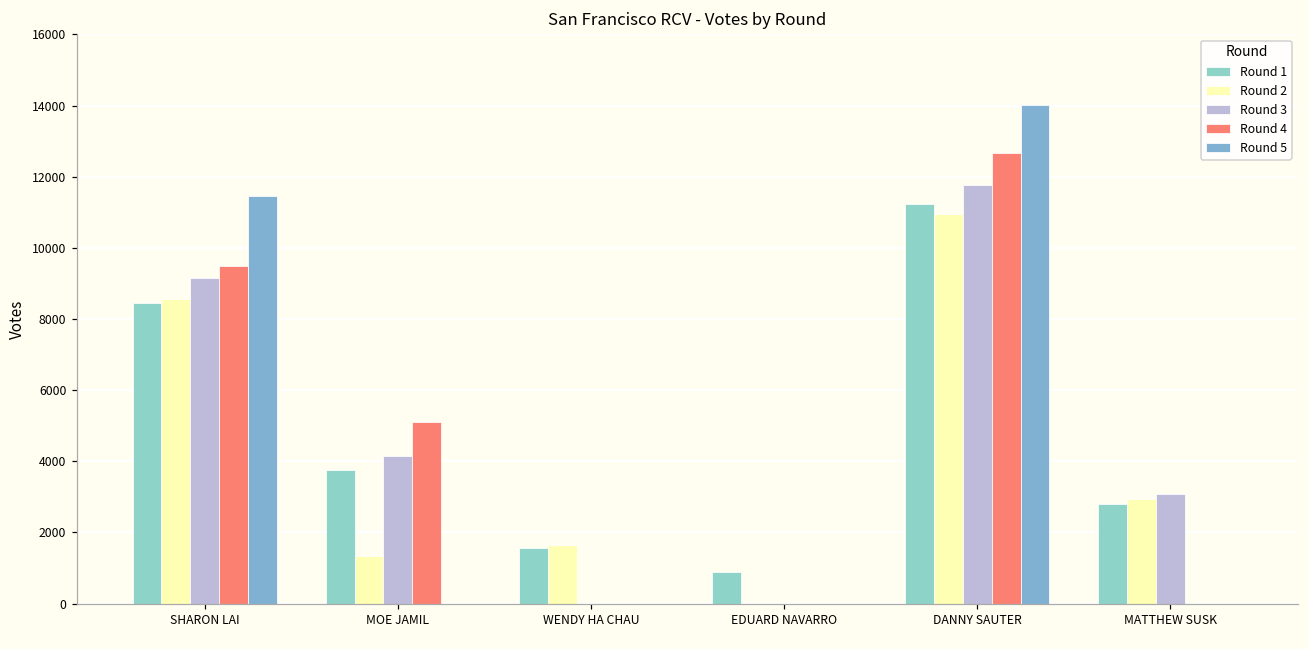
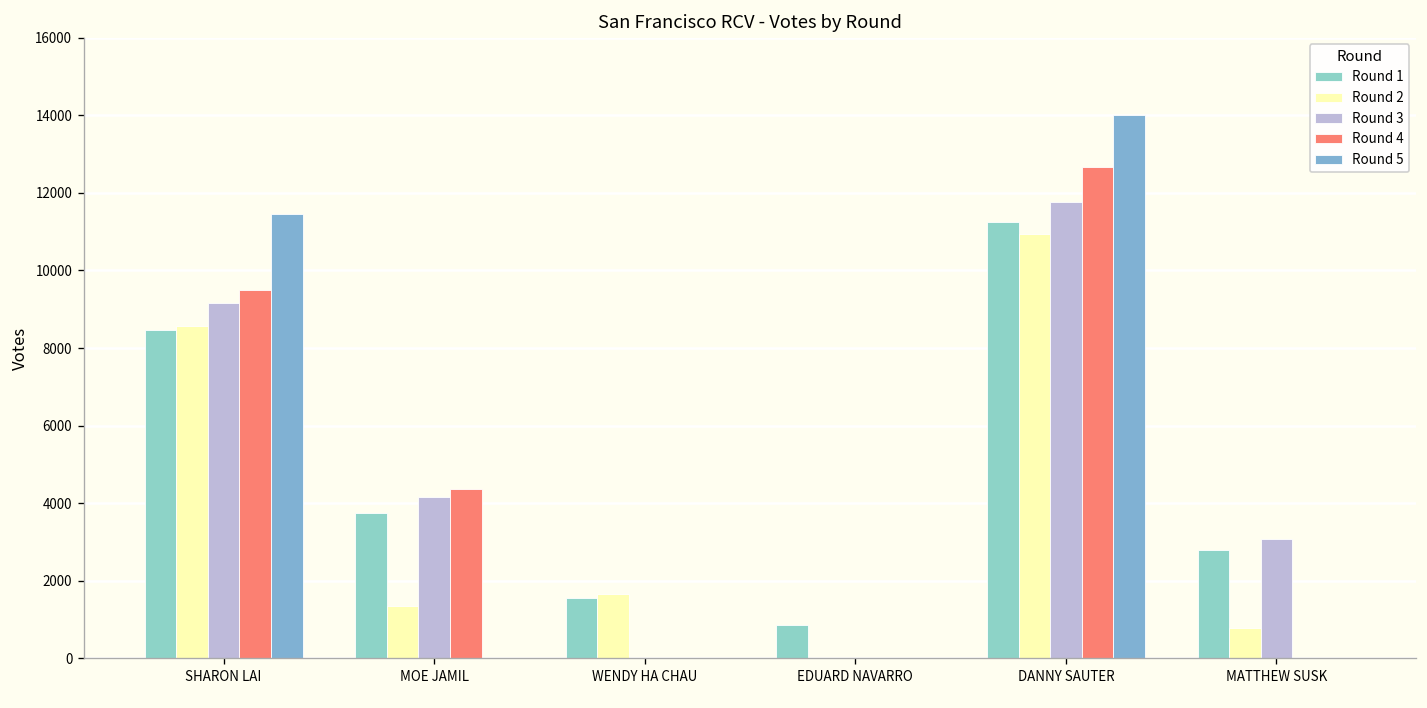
  {
    "Round 2": {
      "SHARON LAI": 8600,
      "MOE JAMIL": 1300,
      "WENDY HA CHAU": 1700,
      "EDUARD NAVARRO": 0,
      "DANNY SAUTER": 10900,
-     "MATTHEW SUSK": 2900
+     "MATTHEW SUSK": 800
    },
    "Round 4": {
      "SHARON LAI": 9500,
-     "MOE JAMIL": 5100,
+     "MOE JAMIL": 4400,
      "WENDY HA CHAU": 0,
      "EDUARD NAVARRO": 0,
      "DANNY SAUTER": 12700,
      "MATTHEW SUSK": 0
    }
  }
